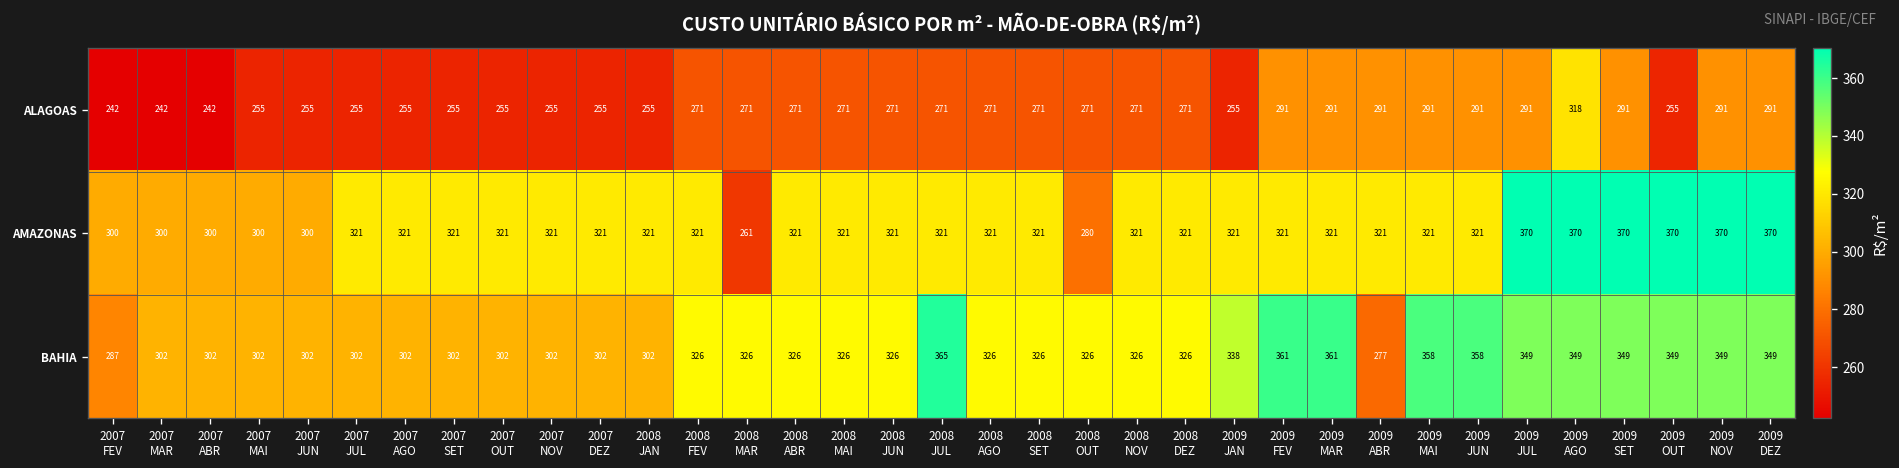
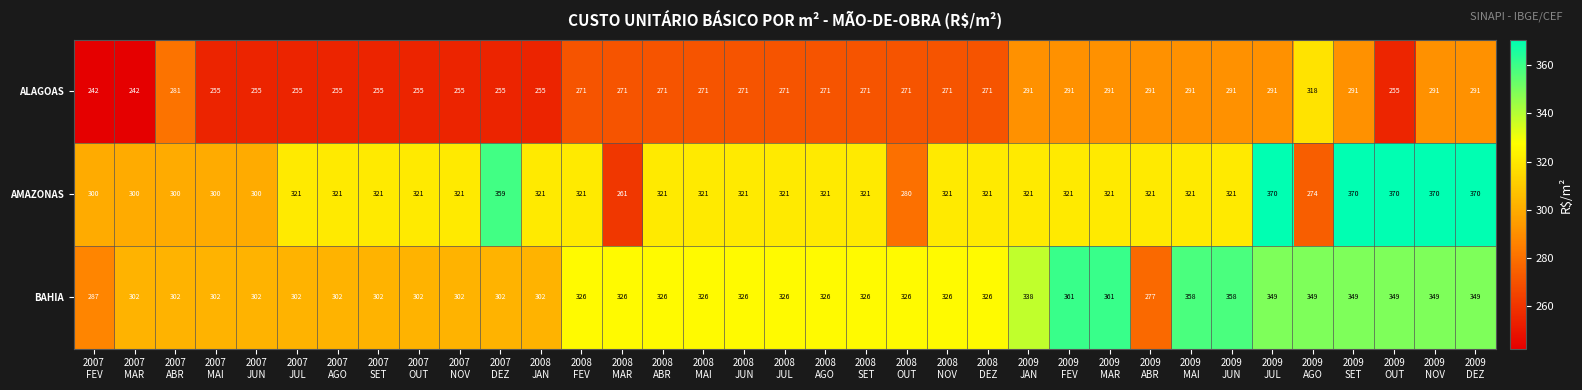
  {
    "ALAGOAS": {
      "2007 FEV": 242,
      "2007 MAR": 242,
-     "2007 ABR": 242,
+     "2007 ABR": 281,
      "2007 MAI": 255,
      "2007 JUN": 255,
      "2007 JUL": 255,
      "2007 AGO": 255,
      "2007 SET": 255,
      "2007 OUT": 255,
      "2007 NOV": 255,
      "2007 DEZ": 255,
      "2008 JAN": 255,
      "2008 FEV": 271,
      "2008 MAR": 271,
      "2008 ABR": 271,
      "2008 MAI": 271,
      "2008 JUN": 271,
      "2008 JUL": 271,
      "2008 AGO": 271,
      "2008 SET": 271,
      "2008 OUT": 271,
      "2008 NOV": 271,
      "2008 DEZ": 271,
-     "2009 JAN": 255,
+     "2009 JAN": 291,
      "2009 FEV": 291,
      "2009 MAR": 291,
      "2009 ABR": 291,
      "2009 MAI": 291,
      "2009 JUN": 291,
      "2009 JUL": 291,
      "2009 AGO": 318,
      "2009 SET": 291,
      "2009 OUT": 255,
      "2009 NOV": 291,
      "2009 DEZ": 291
    },
    "AMAZONAS": {
      "2007 FEV": 300,
      "2007 MAR": 300,
      "2007 ABR": 300,
      "2007 MAI": 300,
      "2007 JUN": 300,
      "2007 JUL": 321,
      "2007 AGO": 321,
      "2007 SET": 321,
      "2007 OUT": 321,
      "2007 NOV": 321,
-     "2007 DEZ": 321,
+     "2007 DEZ": 359,
      "2008 JAN": 321,
      "2008 FEV": 321,
      "2008 MAR": 261,
      "2008 ABR": 321,
      "2008 MAI": 321,
      "2008 JUN": 321,
      "2008 JUL": 321,
      "2008 AGO": 321,
      "2008 SET": 321,
      "2008 OUT": 280,
      "2008 NOV": 321,
      "2008 DEZ": 321,
      "2009 JAN": 321,
      "2009 FEV": 321,
      "2009 MAR": 321,
      "2009 ABR": 321,
      "2009 MAI": 321,
      "2009 JUN": 321,
      "2009 JUL": 370,
-     "2009 AGO": 370,
+     "2009 AGO": 274,
      "2009 SET": 370,
      "2009 OUT": 370,
      "2009 NOV": 370,
      "2009 DEZ": 370
    },
    "BAHIA": {
      "2007 FEV": 287,
      "2007 MAR": 302,
      "2007 ABR": 302,
      "2007 MAI": 302,
      "2007 JUN": 302,
      "2007 JUL": 302,
      "2007 AGO": 302,
      "2007 SET": 302,
      "2007 OUT": 302,
      "2007 NOV": 302,
      "2007 DEZ": 302,
      "2008 JAN": 302,
      "2008 FEV": 326,
      "2008 MAR": 326,
      "2008 ABR": 326,
      "2008 MAI": 326,
      "2008 JUN": 326,
-     "2008 JUL": 365,
+     "2008 JUL": 326,
      "2008 AGO": 326,
      "2008 SET": 326,
      "2008 OUT": 326,
      "2008 NOV": 326,
      "2008 DEZ": 326,
      "2009 JAN": 338,
      "2009 FEV": 361,
      "2009 MAR": 361,
      "2009 ABR": 277,
      "2009 MAI": 358,
      "2009 JUN": 358,
      "2009 JUL": 349,
      "2009 AGO": 349,
      "2009 SET": 349,
      "2009 OUT": 349,
      "2009 NOV": 349,
      "2009 DEZ": 349
    }
  }
